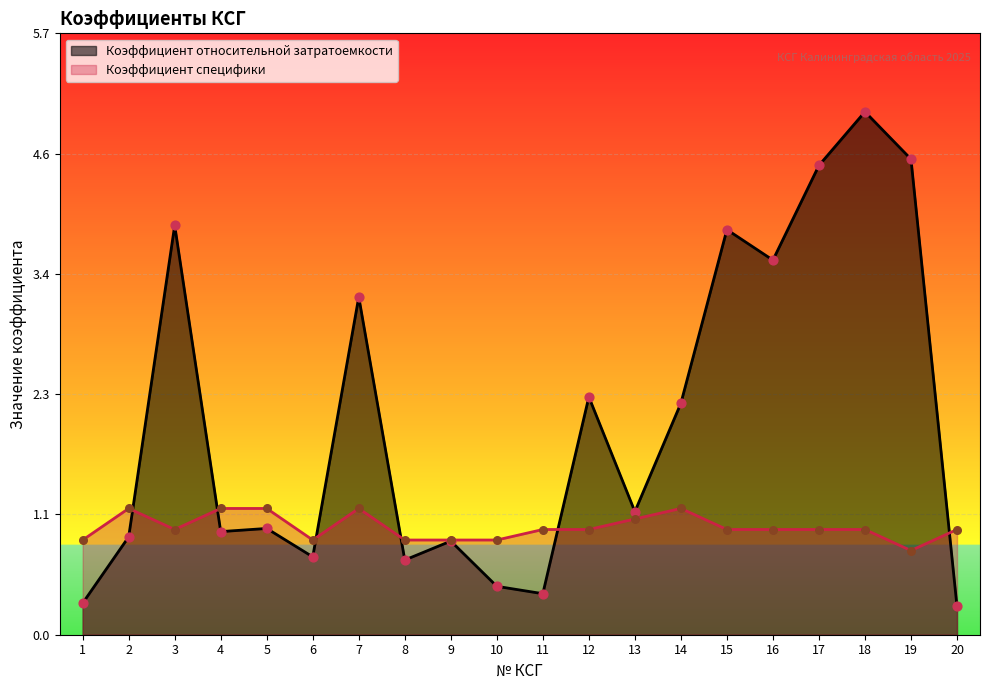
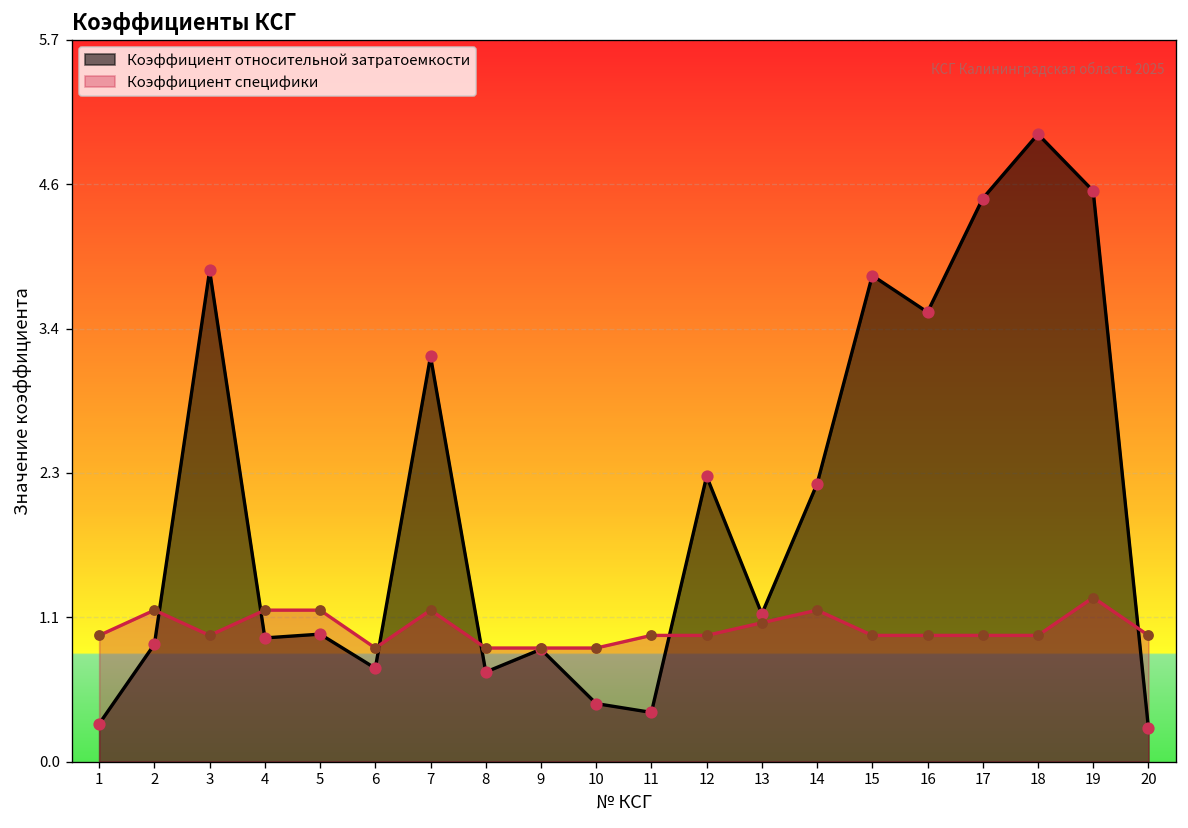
  {
    "Коэффициент относительной затратоемкости": {
      "1": 0.3,
      "2": 0.93,
      "3": 3.9,
      "4": 1.0,
      "5": 1.0,
      "6": 0.74,
      "7": 3.2,
      "8": 0.7,
      "10": 0.46,
      "11": 0.4,
      "12": 2.26,
      "13": 1.17,
      "14": 2.2,
      "15": 3.85,
      "16": 3.56,
      "17": 4.46,
      "18": 4.97,
      "19": 4.5,
      "20": 0.27
    },
    "Коэффициент специфики": {
-     "1": 0.9,
+     "1": 1.0,
      "2": 1.2,
      "3": 1.0,
      "4": 1.2,
      "5": 1.2,
      "6": 0.9,
      "7": 1.2,
      "8": 0.9,
      "10": 0.9,
      "11": 1.0,
      "12": 1.0,
      "13": 1.1,
      "14": 1.2,
      "15": 1.0,
      "16": 1.0,
      "17": 1.0,
      "18": 1.0,
-     "19": 0.8,
+     "19": 1.3,
      "20": 1.0
    }
  }
